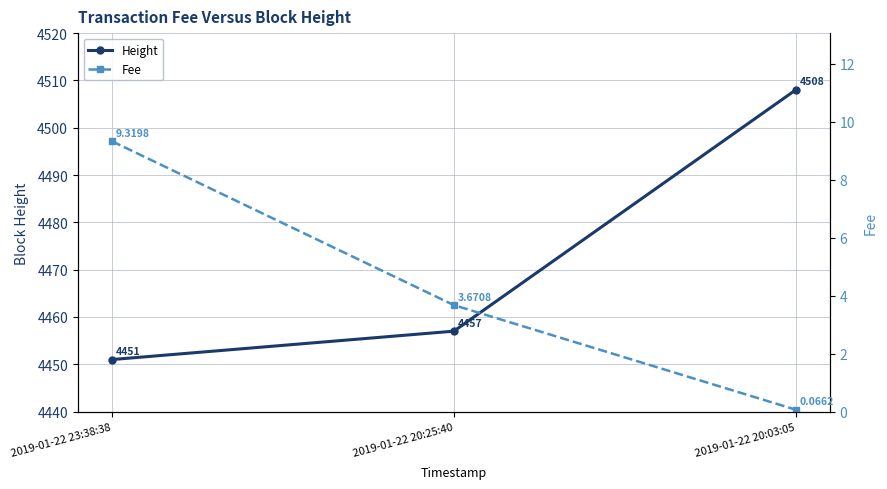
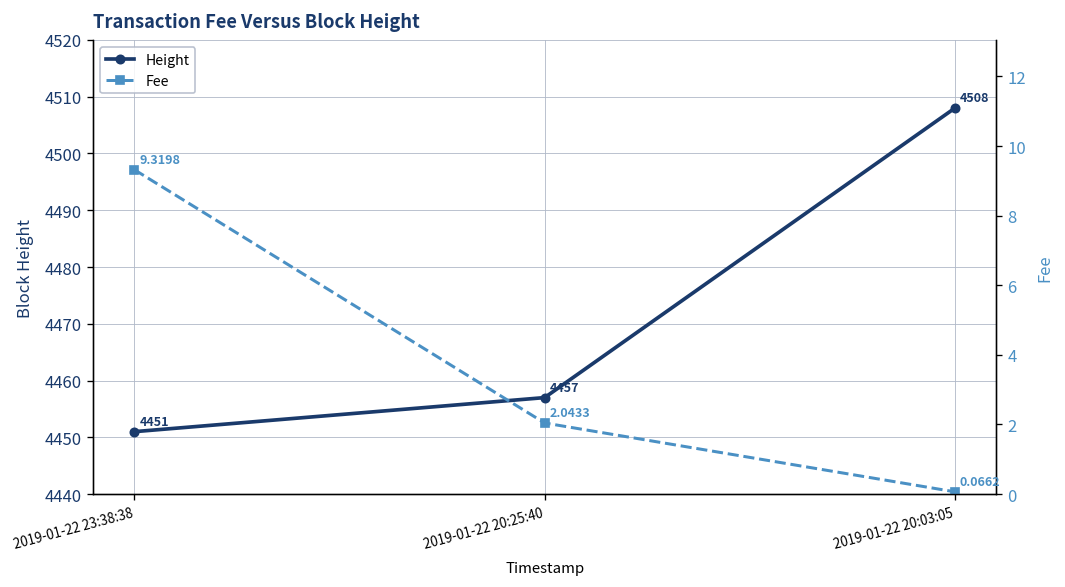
  {
    "Height": {
      "2019-01-22 23:38:38": 4451,
      "2019-01-22 20:25:40": 4457,
      "2019-01-22 20:03:05": 4508
    },
    "Fee": {
      "2019-01-22 23:38:38": 9.3198,
-     "2019-01-22 20:25:40": 3.6708,
+     "2019-01-22 20:25:40": 2.0433,
      "2019-01-22 20:03:05": 0.0662
    }
  }
